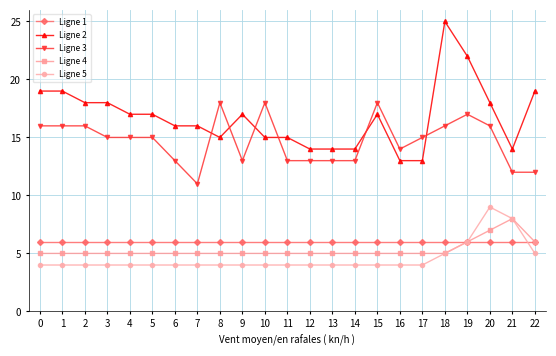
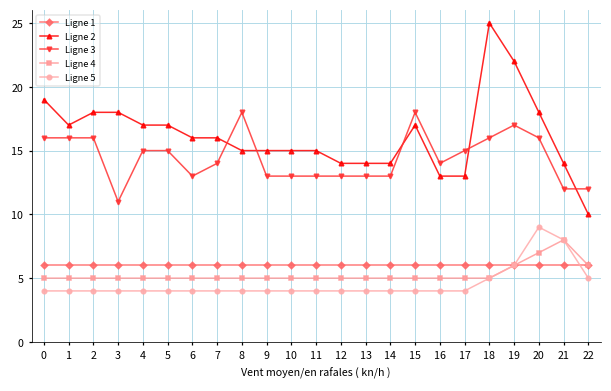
  {
    "Ligne 1": {
      "0": 6,
      "1": 6,
      "2": 6,
      "3": 6,
      "4": 6,
      "5": 6,
      "6": 6,
      "7": 6,
      "8": 6,
      "9": 6,
      "10": 6,
      "11": 6,
      "12": 6,
      "13": 6,
      "14": 6,
      "15": 6,
      "16": 6,
      "17": 6,
      "18": 6,
      "20": 6,
      "21": 6
    },
    "Ligne 2": {
      "0": 19,
-     "1": 19,
+     "1": 17,
      "2": 18,
      "3": 18,
      "4": 17,
      "5": 17,
      "6": 16,
      "7": 16,
      "8": 15,
-     "9": 17,
+     "9": 15,
      "10": 15,
      "11": 15,
      "12": 14,
      "13": 14,
      "14": 14,
      "15": 17,
      "16": 13,
      "17": 13,
      "18": 25,
      "19": 22,
      "20": 18,
      "21": 14,
-     "22": 19
+     "22": 10
    },
    "Ligne 3": {
      "0": 16,
      "1": 16,
      "2": 16,
-     "3": 15,
+     "3": 11,
      "4": 15,
      "5": 15,
      "6": 13,
-     "7": 11,
+     "7": 14,
      "8": 18,
      "9": 13,
-     "10": 18,
+     "10": 13,
      "11": 13,
      "12": 13,
      "13": 13,
      "14": 13,
      "15": 18,
      "16": 14,
      "17": 15,
      "18": 16,
      "19": 17,
      "20": 16,
      "21": 12,
      "22": 12
    }
  }
